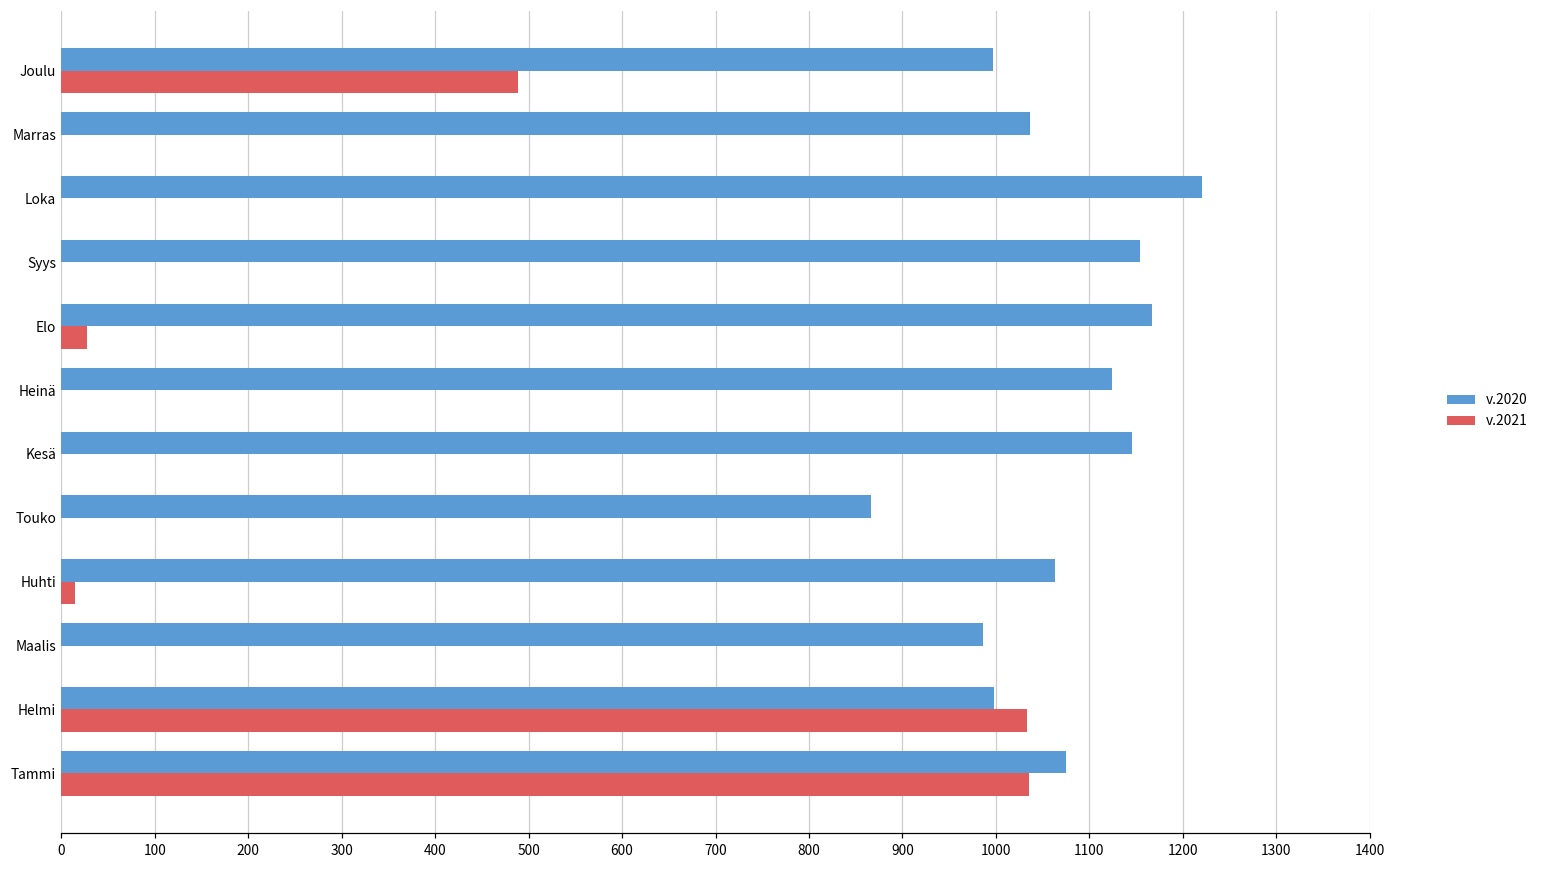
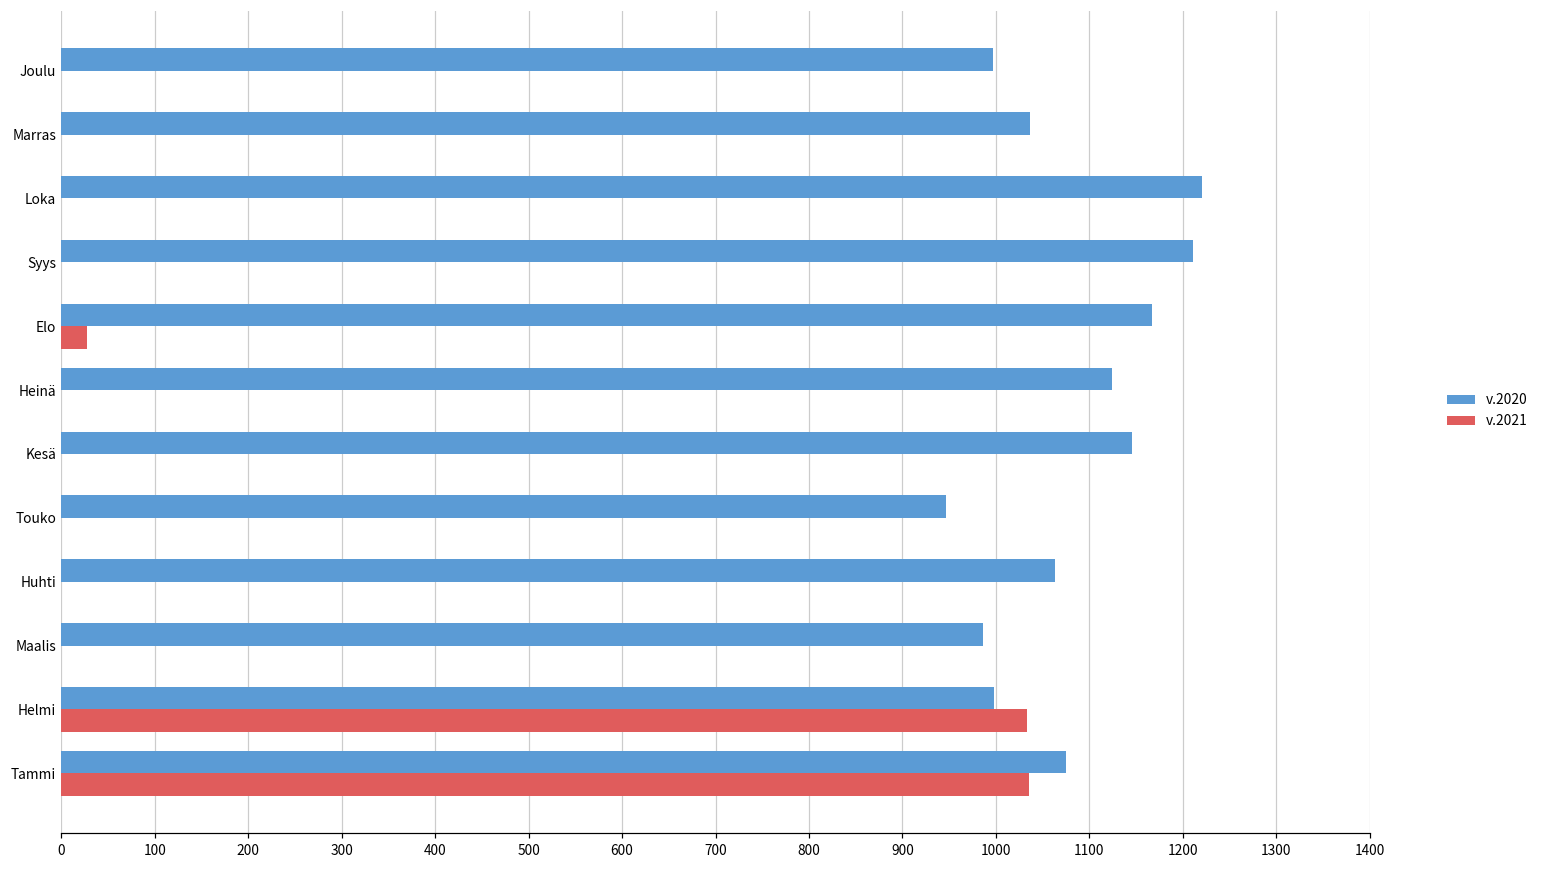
  {
    "v.2020": {
      "Joulu": 1000,
      "Marras": 1040,
      "Loka": 1220,
-     "Syys": 1150,
+     "Syys": 1210,
      "Elo": 1170,
      "Heinä": 1120,
      "Kesä": 1150,
-     "Touko": 870,
+     "Touko": 950,
      "Huhti": 1060,
      "Maalis": 990,
      "Helmi": 1000,
      "Tammi": 1080
    },
    "v.2021": {
-     "Joulu": 490,
+     "Joulu": 0,
      "Marras": 0,
      "Loka": 0,
      "Syys": 0,
      "Elo": 30,
      "Heinä": 0,
      "Kesä": 0,
      "Touko": 0,
-     "Huhti": 10,
+     "Huhti": 0,
      "Maalis": 0,
      "Helmi": 1030,
      "Tammi": 1040
    }
  }
